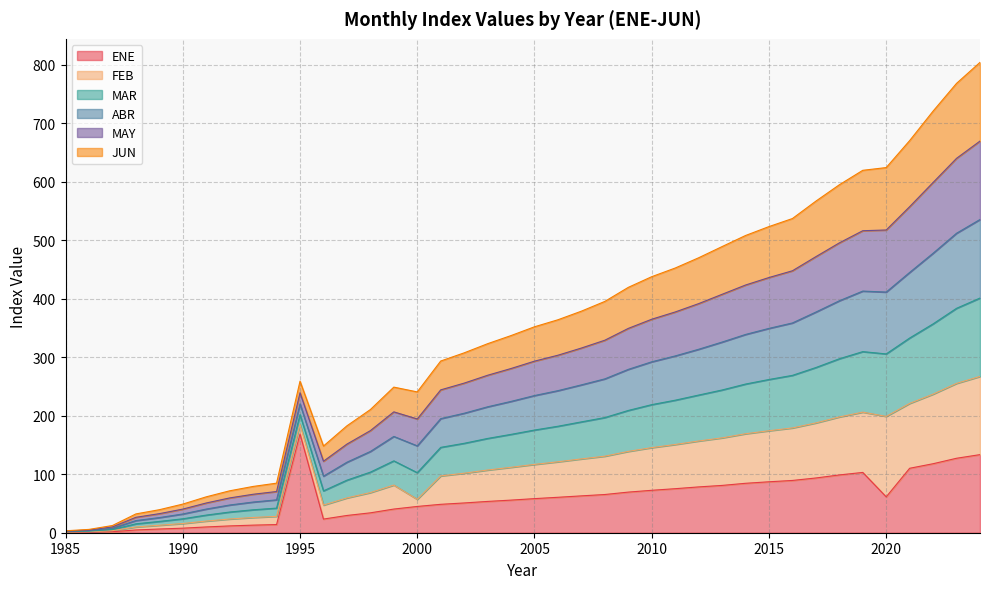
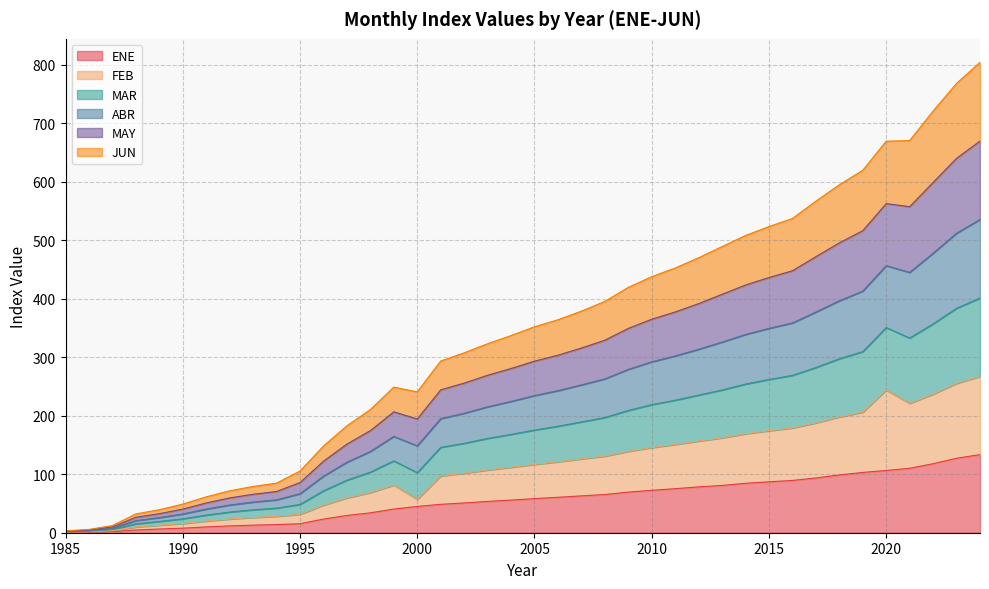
  {
    "ENE": {
      "1990": 10,
-     "1995": 170,
+     "1995": 20,
      "2000": 40,
      "2005": 60,
      "2010": 70,
      "2015": 90,
-     "2020": 60
+     "2020": 110
    },
    "FEB": {
      "1990": 10,
      "1995": 20,
      "2000": 10,
      "2005": 60,
      "2010": 70,
      "2015": 90,
      "2020": 140
    },
    "JUN": {
      "1990": 10,
      "1995": 20,
      "2000": 50,
      "2005": 60,
      "2010": 70,
      "2015": 90,
      "2020": 110
    }
  }
